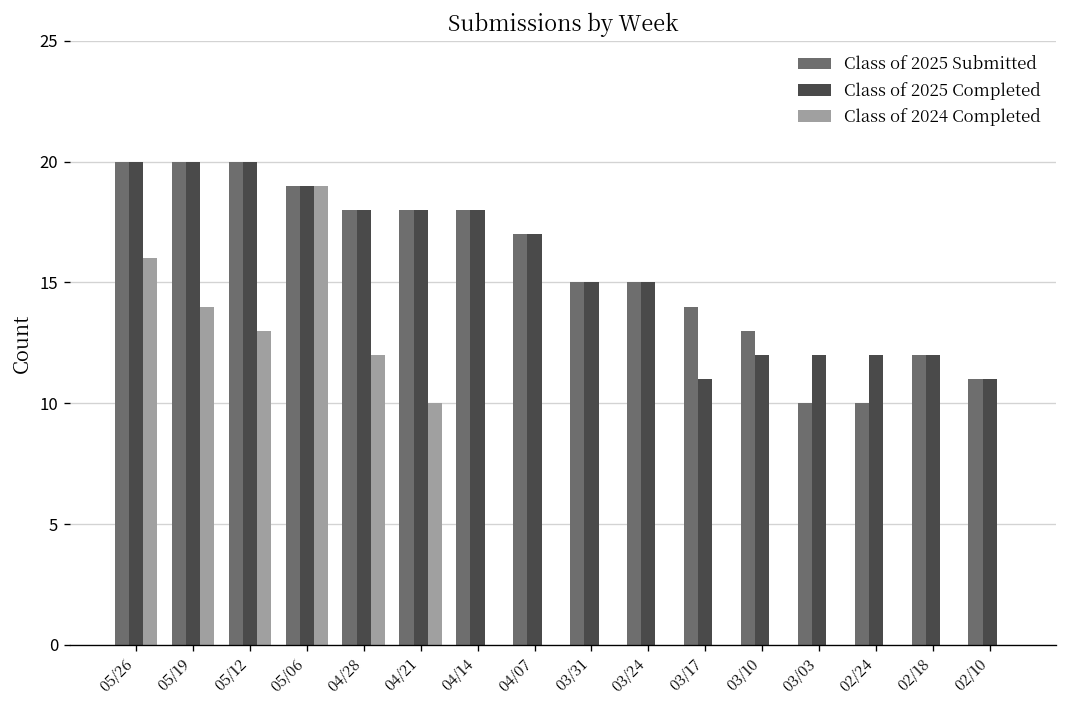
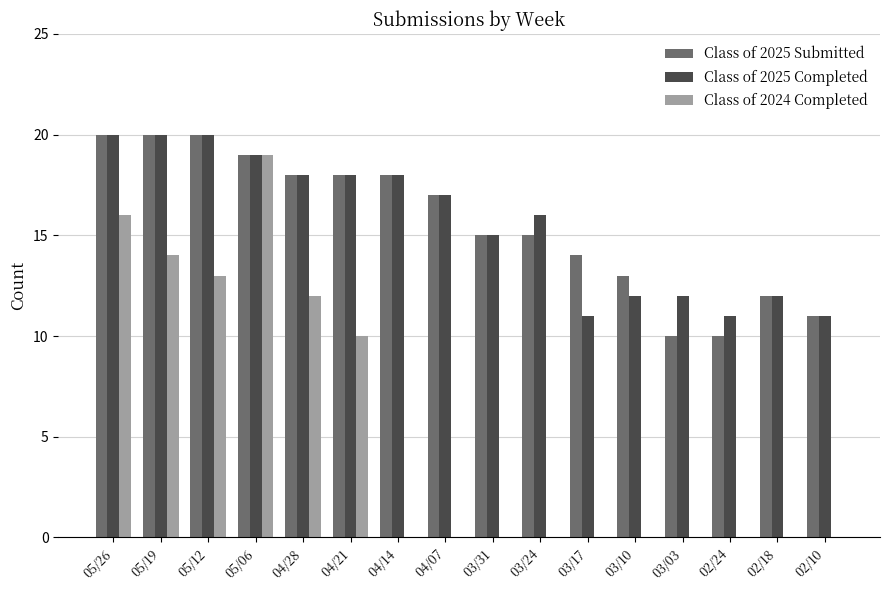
  {
    "Class of 2025 Submitted": {
      "05/26": 20,
      "05/19": 20,
      "05/12": 20,
      "05/06": 19,
      "04/28": 18,
      "04/21": 18,
      "04/14": 18,
      "04/07": 17,
      "03/31": 15,
      "03/24": 15,
      "03/17": 14,
      "03/10": 13,
      "03/03": 10,
      "02/24": 10,
      "02/18": 12,
      "02/10": 11
    },
    "Class of 2025 Completed": {
      "05/26": 20,
      "05/19": 20,
      "05/12": 20,
      "05/06": 19,
      "04/28": 18,
      "04/21": 18,
      "04/14": 18,
      "04/07": 17,
      "03/31": 15,
-     "03/24": 15,
+     "03/24": 16,
      "03/17": 11,
      "03/10": 12,
      "03/03": 12,
-     "02/24": 12,
+     "02/24": 11,
      "02/18": 12,
      "02/10": 11
    },
    "Class of 2024 Completed": {
      "05/26": 16,
      "05/19": 14,
      "05/12": 13,
      "05/06": 19,
      "04/28": 12,
      "04/21": 10,
      "04/14": 0,
      "04/07": 0,
      "03/31": 0,
      "03/24": 0,
      "03/17": 0,
      "03/10": 0,
      "03/03": 0,
      "02/24": 0,
      "02/18": 0,
      "02/10": 0
    }
  }
